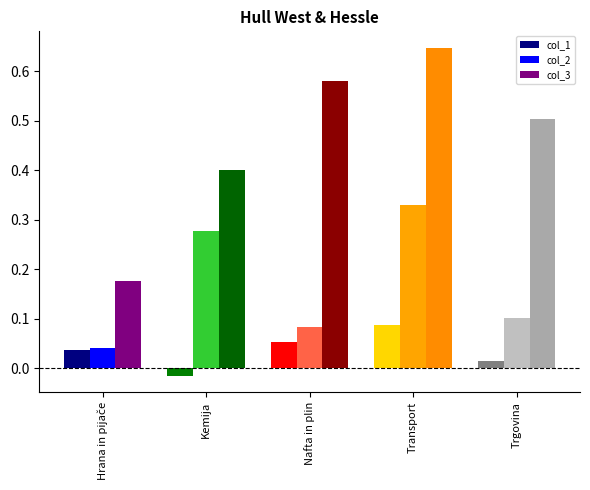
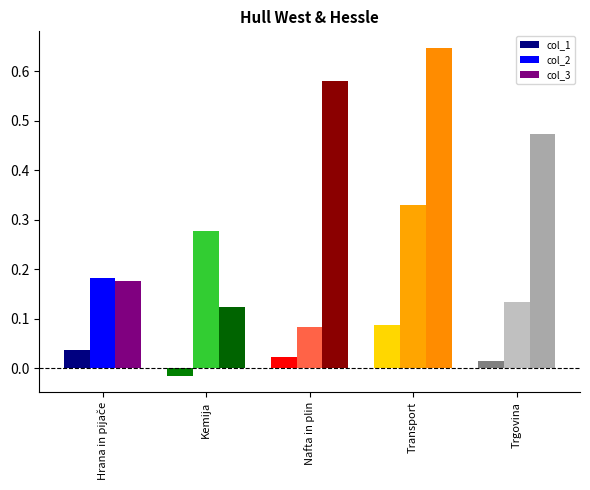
  {
    "col_1": {
      "Hrana in pijače": 0.04,
      "Kemija": -0.02,
-     "Nafta in plin": 0.05,
+     "Nafta in plin": 0.02,
      "Transport": 0.09,
      "Trgovina": 0.01
    },
    "col_2": {
-     "Hrana in pijače": 0.04,
+     "Hrana in pijače": 0.18,
      "Kemija": 0.28,
      "Nafta in plin": 0.08,
      "Transport": 0.33,
-     "Trgovina": 0.10
+     "Trgovina": 0.13
    },
    "col_3": {
      "Hrana in pijače": 0.18,
-     "Kemija": 0.40,
+     "Kemija": 0.12,
      "Nafta in plin": 0.58,
      "Transport": 0.65,
-     "Trgovina": 0.50
+     "Trgovina": 0.47
    }
  }
